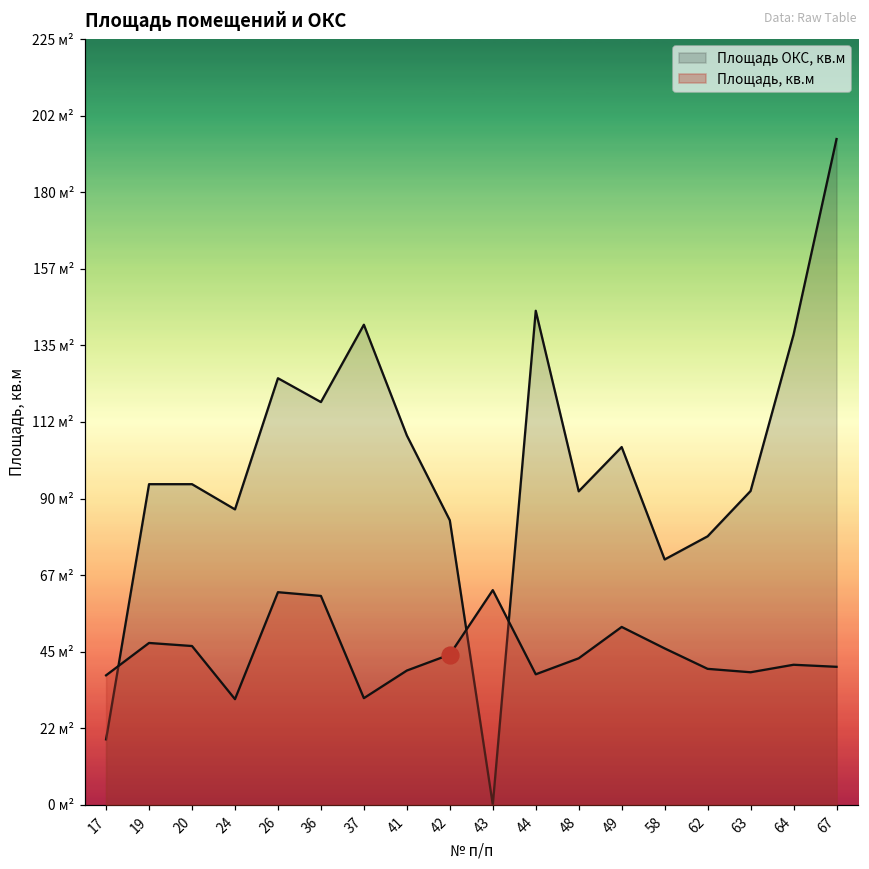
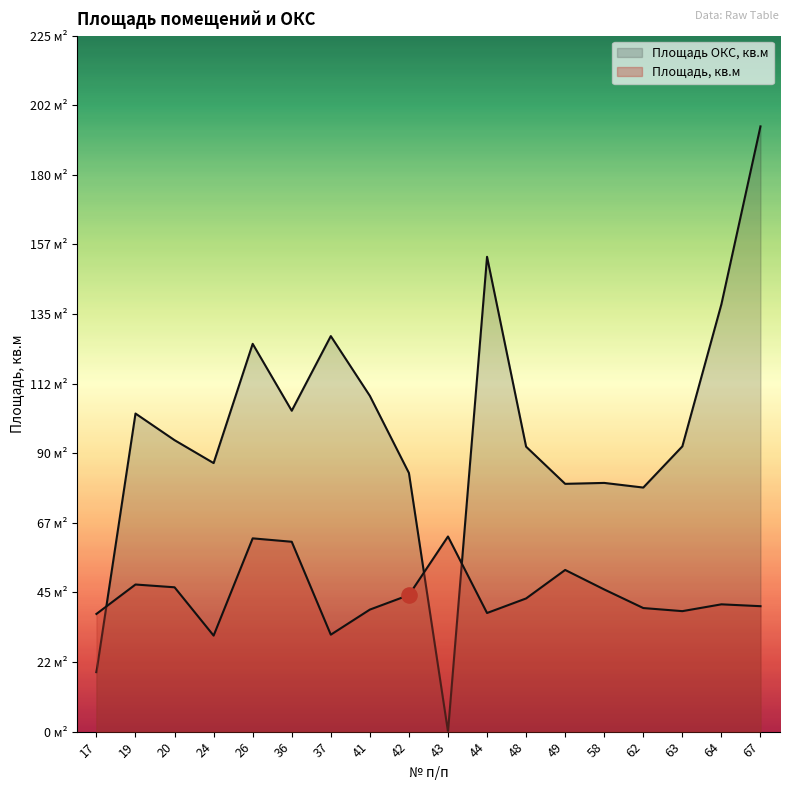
  {
    "Площадь ОКС, кв.м": {
      "17": "19 м²",
-     "19": "94 м²",
+     "19": "103 м²",
      "20": "94 м²",
      "24": "87 м²",
      "26": "125 м²",
-     "36": "118 м²",
-     "37": "141 м²",
+     "36": "104 м²",
+     "37": "128 м²",
      "41": "108 м²",
      "42": "84 м²",
      "43": "0 м²",
-     "44": "145 м²",
+     "44": "153 м²",
      "48": "92 м²",
-     "49": "105 м²",
-     "58": "72 м²",
+     "49": "80 м²",
+     "58": "80 м²",
      "62": "79 м²",
      "63": "92 м²",
      "64": "138 м²",
      "67": "195 м²"
    }
  }
